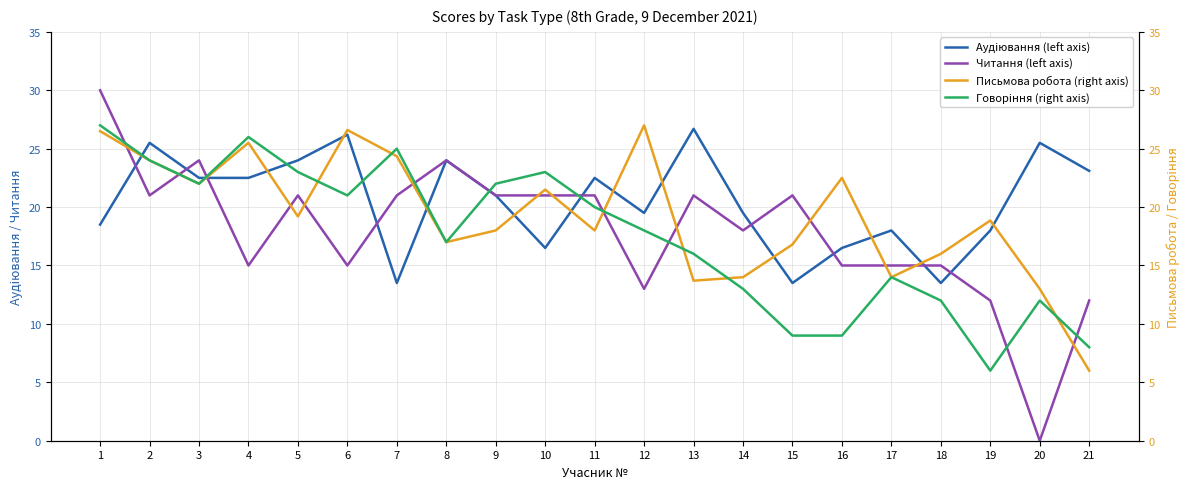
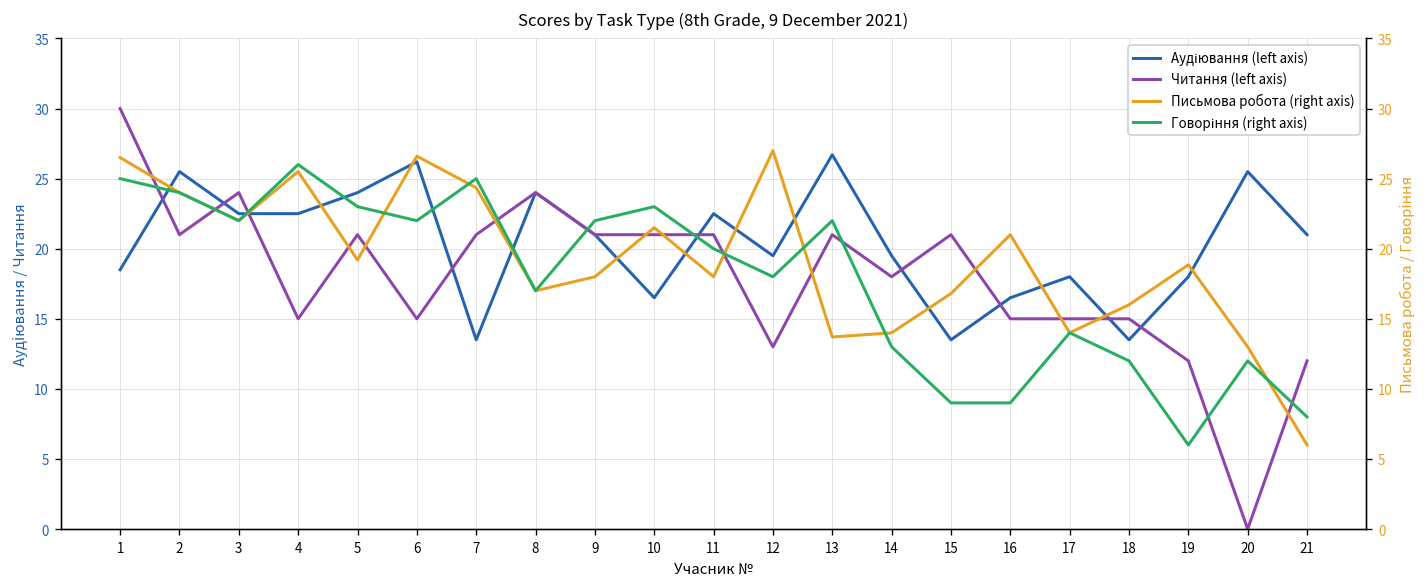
  {
    "Аудіювання (left axis)": {
      "1": 18.5,
      "2": 25.5,
      "3": 22.5,
      "4": 22.5,
      "5": 24.0,
      "6": 26.2,
      "7": 13.5,
      "10": 16.5,
      "11": 22.5,
      "12": 19.5,
      "13": 26.7,
      "14": 19.5,
      "15": 13.5,
      "16": 16.5,
      "17": 18.0,
      "18": 13.5,
      "19": 18.0,
      "20": 25.5,
-     "21": 23.1
+     "21": 21.0
    },
    "Читання (left axis)": {
      "1": 30.0,
      "2": 21.0,
      "3": 24.0,
      "4": 15.0,
      "5": 21.0,
      "6": 15.0,
      "7": 21.0,
      "10": 21.0,
      "11": 21.0,
      "12": 13.0,
      "13": 21.0,
      "14": 18.0,
      "15": 21.0,
      "16": 15.0,
      "17": 15.0,
      "18": 15.0,
      "19": 12.0,
      "20": 0.0,
      "21": 12.0
    },
    "Письмова робота (right axis)": {
      "1": 26.5,
      "4": 25.5,
      "5": 19.2,
      "6": 26.6,
      "7": 24.4,
      "9": 18.0,
      "10": 21.5,
      "11": 18.0,
      "12": 27.0,
      "13": 13.7,
      "14": 14.0,
      "15": 16.8,
-     "16": 22.5,
+     "16": 21.0,
      "18": 16.0,
      "19": 18.9,
      "20": 13.0,
      "21": 6.0
    },
    "Говоріння (right axis)": {
-     "1": 27,
+     "1": 25,
      "4": 26,
      "5": 23,
-     "6": 21,
+     "6": 22,
      "7": 25,
      "9": 22,
      "10": 23,
      "11": 20,
      "12": 18,
-     "13": 16,
+     "13": 22,
      "14": 13,
      "15": 9,
      "16": 9,
      "18": 12,
      "19": 6,
      "20": 12,
      "21": 8
    }
  }
